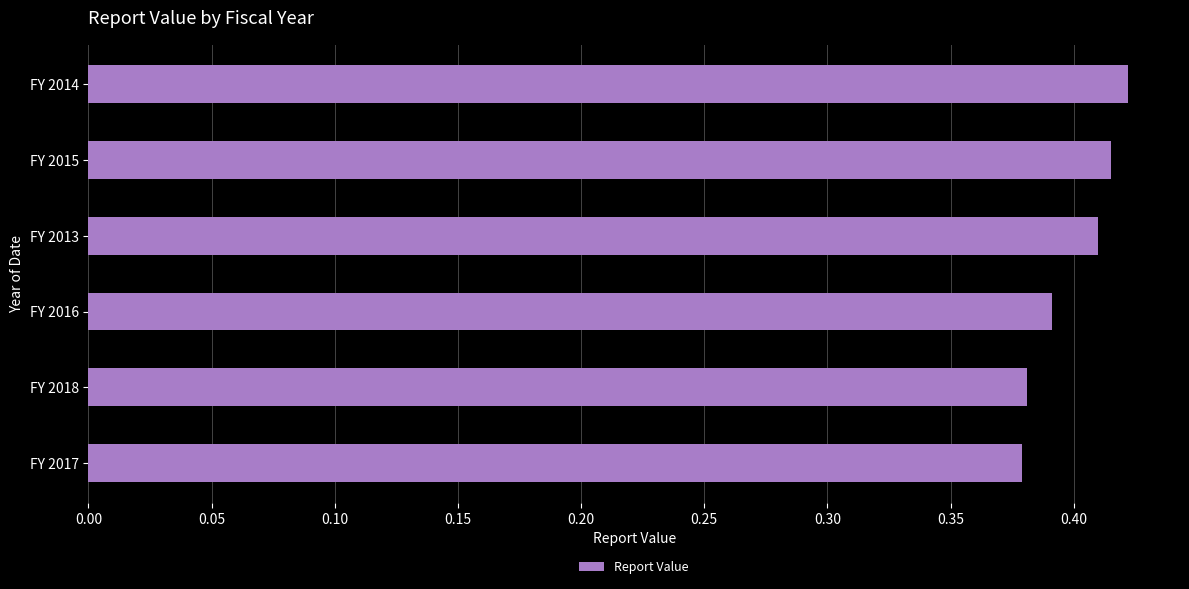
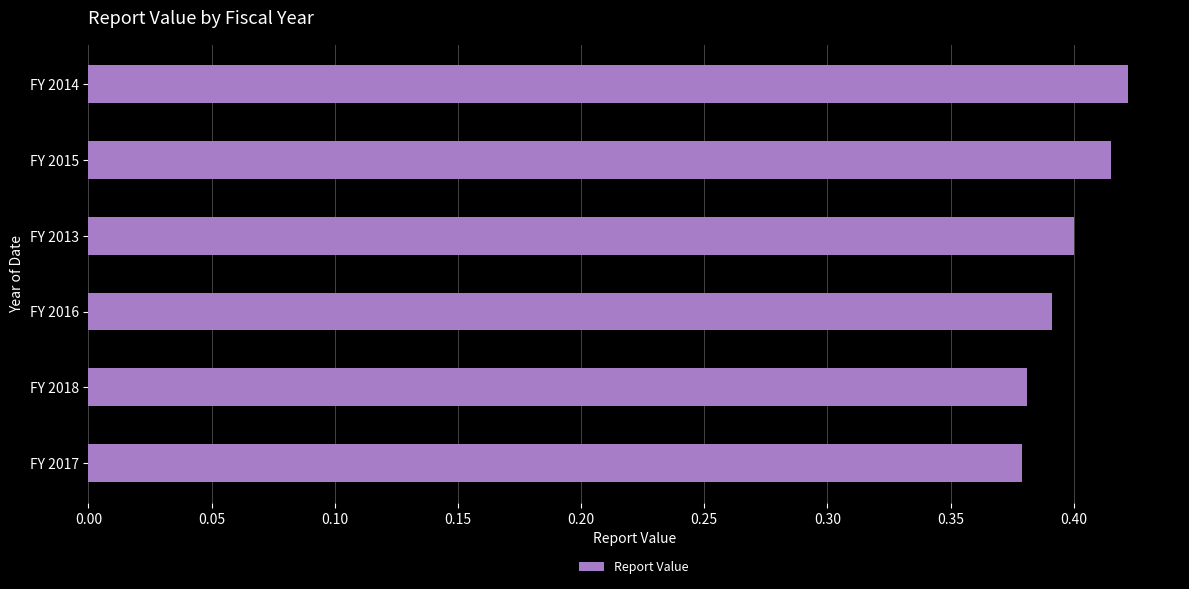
  {
    "FY 2014": 0.422,
    "FY 2015": 0.415,
-   "FY 2013": 0.41,
+   "FY 2013": 0.40,
    "FY 2016": 0.39,
    "FY 2018": 0.38,
    "FY 2017": 0.38
  }
